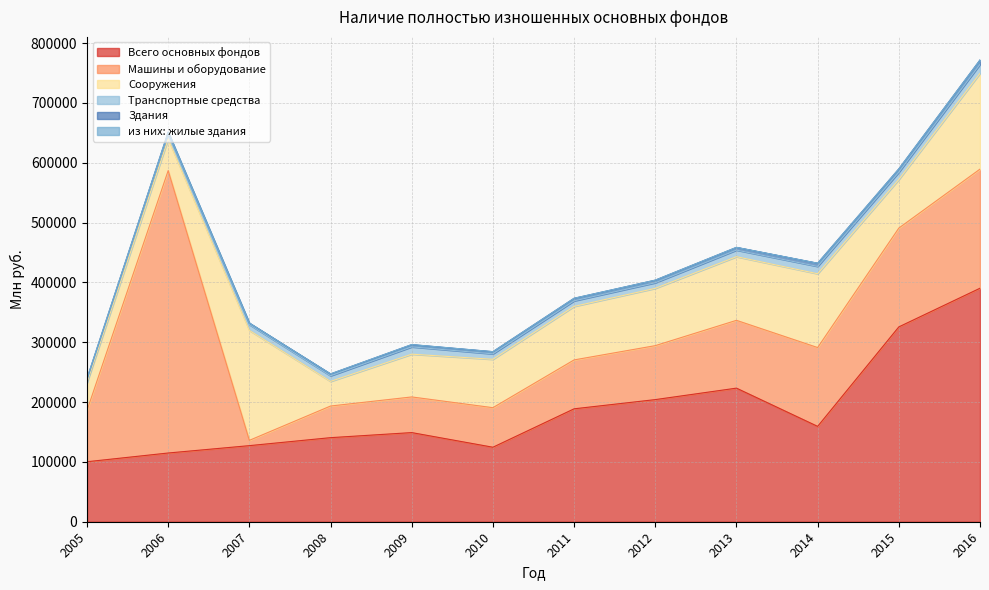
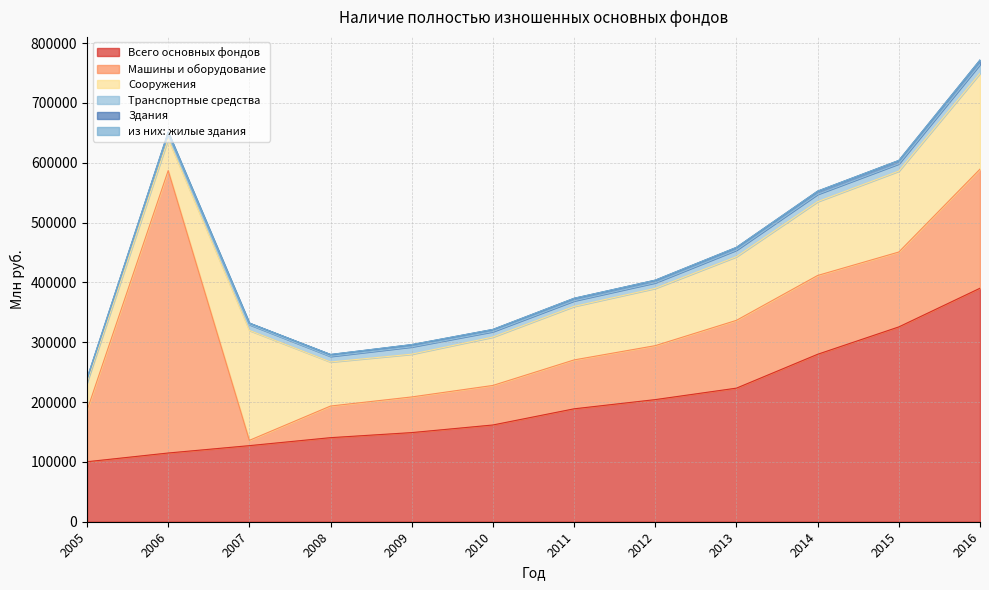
  {
    "Всего основных фондов": {
      "2005": 100000,
      "2006": 110000,
      "2007": 130000,
      "2008": 140000,
      "2009": 150000,
-     "2010": 120000,
+     "2010": 160000,
      "2011": 190000,
      "2012": 200000,
      "2013": 220000,
-     "2014": 160000,
+     "2014": 280000,
      "2015": 330000,
      "2016": 390000
    },
    "Машины и оборудование": {
      "2005": 90000,
      "2006": 470000,
      "2007": 10000,
      "2008": 50000,
      "2009": 60000,
      "2010": 70000,
      "2011": 80000,
      "2012": 90000,
      "2013": 110000,
      "2014": 130000,
-     "2015": 170000,
+     "2015": 130000,
      "2016": 200000
    },
    "Сооружения": {
      "2007": 180000,
-     "2008": 40000,
+     "2008": 70000,
      "2009": 70000,
      "2010": 80000,
      "2011": 90000,
      "2012": 100000,
      "2013": 110000,
      "2014": 120000,
-     "2015": 80000,
+     "2015": 140000,
      "2016": 160000
    }
  }
